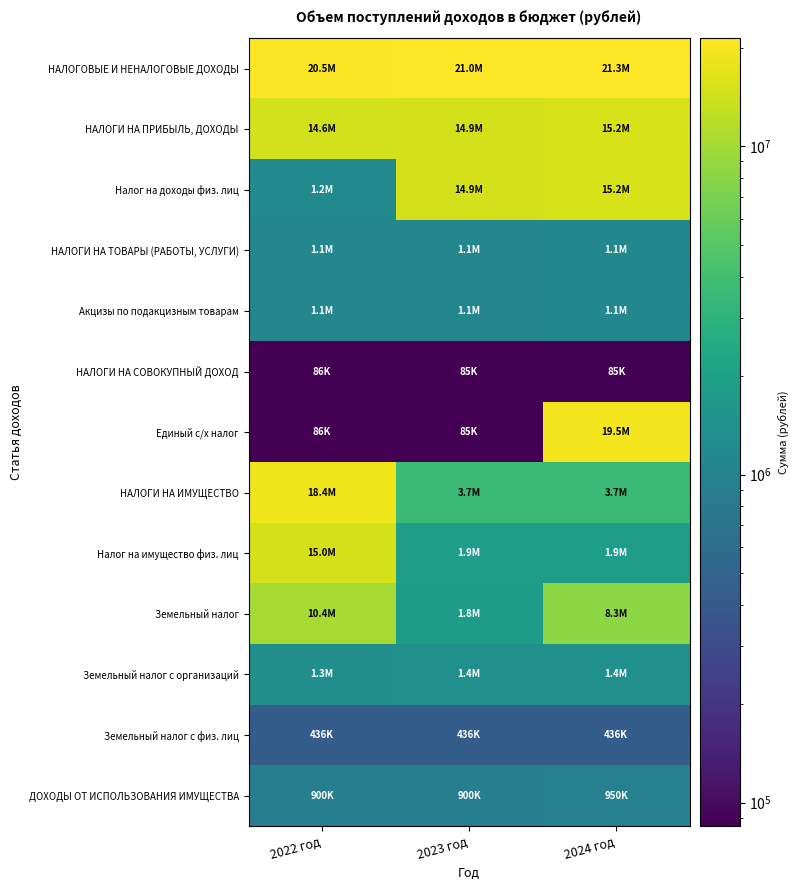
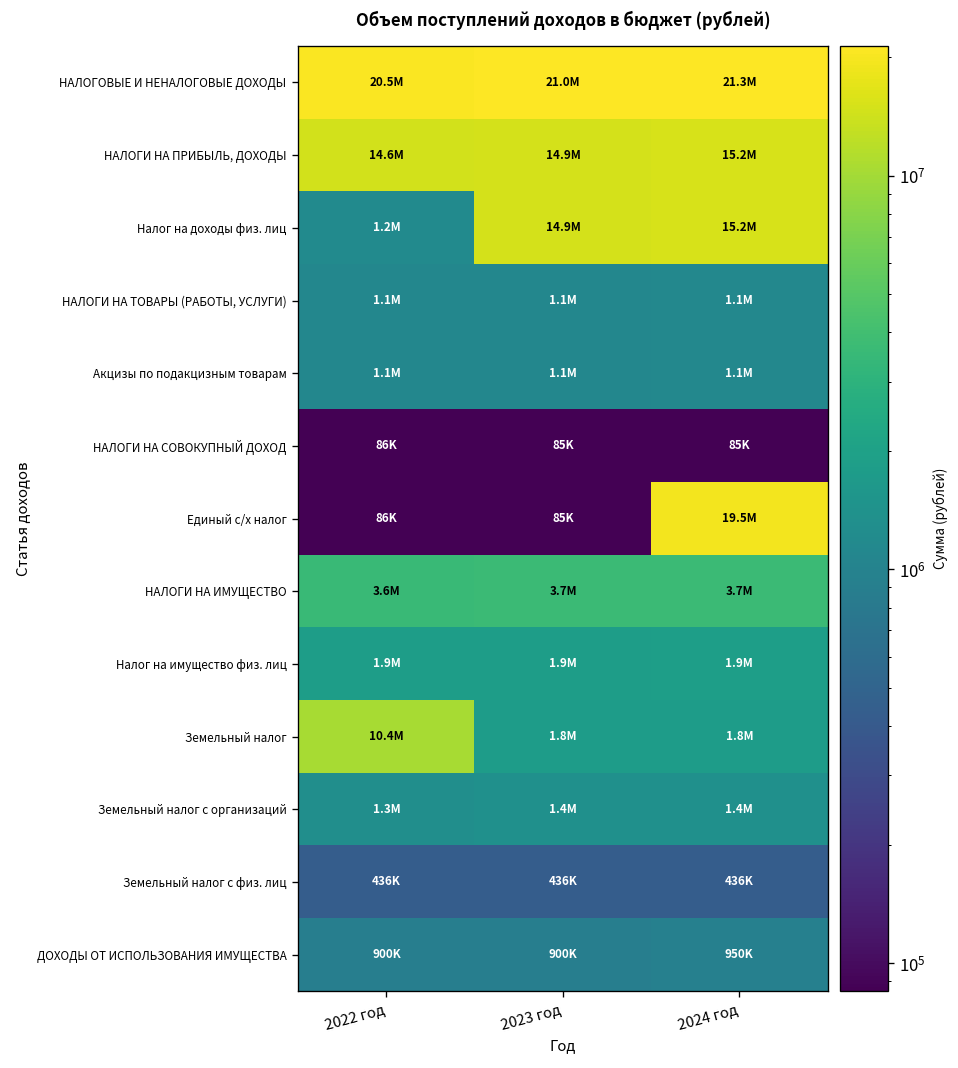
  {
    "НАЛОГОВЫЕ И НЕНАЛОГОВЫЕ ДОХОДЫ": {
      "2022 год": "20.5M",
      "2023 год": "21.0M",
      "2024 год": "21.3M"
    },
    "НАЛОГИ НА ПРИБЫЛЬ, ДОХОДЫ": {
      "2022 год": "14.6M",
      "2023 год": "14.9M",
      "2024 год": "15.2M"
    },
    "Налог на доходы физ. лиц": {
      "2022 год": "1.2M",
      "2023 год": "14.9M",
      "2024 год": "15.2M"
    },
    "НАЛОГИ НА ТОВАРЫ (РАБОТЫ, УСЛУГИ)": {
      "2022 год": "1.1M",
      "2023 год": "1.1M",
      "2024 год": "1.1M"
    },
    "Акцизы по подакцизным товарам": {
      "2022 год": "1.1M",
      "2023 год": "1.1M",
      "2024 год": "1.1M"
    },
    "НАЛОГИ НА СОВОКУПНЫЙ ДОХОД": {
      "2022 год": "86K",
      "2023 год": "85K",
      "2024 год": "85K"
    },
    "Единый с/х налог": {
      "2022 год": "86K",
      "2023 год": "85K",
      "2024 год": "19.5M"
    },
    "НАЛОГИ НА ИМУЩЕСТВО": {
-     "2022 год": "18.4M",
+     "2022 год": "3.6M",
      "2023 год": "3.7M",
      "2024 год": "3.7M"
    },
    "Налог на имущество физ. лиц": {
-     "2022 год": "15.0M",
+     "2022 год": "1.9M",
      "2023 год": "1.9M",
      "2024 год": "1.9M"
    },
    "Земельный налог": {
      "2022 год": "10.4M",
      "2023 год": "1.8M",
-     "2024 год": "8.3M"
+     "2024 год": "1.8M"
    },
    "Земельный налог с организаций": {
      "2022 год": "1.3M",
      "2023 год": "1.4M",
      "2024 год": "1.4M"
    },
    "Земельный налог с физ. лиц": {
      "2022 год": "436K",
      "2023 год": "436K",
      "2024 год": "436K"
    },
    "ДОХОДЫ ОТ ИСПОЛЬЗОВАНИЯ ИМУЩЕСТВА": {
      "2022 год": "900K",
      "2023 год": "900K",
      "2024 год": "950K"
    }
  }
